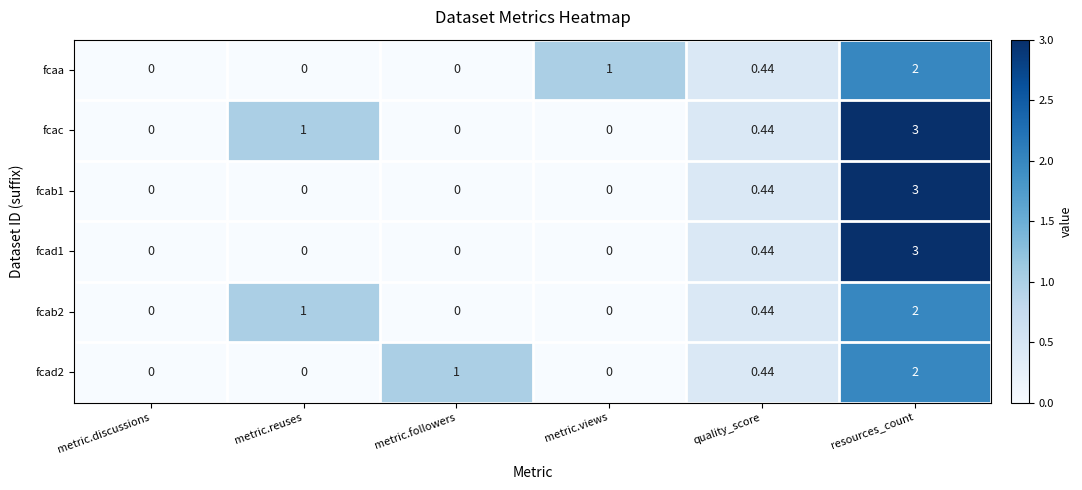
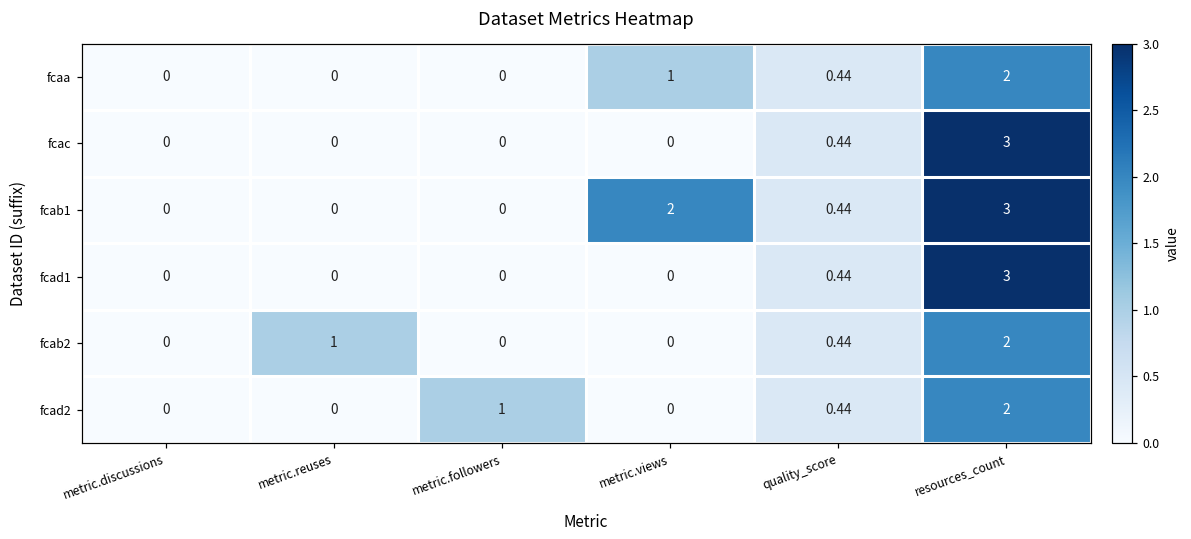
  {
    "fcaa": {
      "metric.discussions": 0,
      "metric.reuses": 0,
      "metric.followers": 0,
      "metric.views": 1,
      "quality_score": 0.44,
      "resources_count": 2
    },
    "fcac": {
      "metric.discussions": 0,
-     "metric.reuses": 1,
+     "metric.reuses": 0,
      "metric.followers": 0,
      "metric.views": 0,
      "quality_score": 0.44,
      "resources_count": 3
    },
    "fcab1": {
      "metric.discussions": 0,
      "metric.reuses": 0,
      "metric.followers": 0,
-     "metric.views": 0,
+     "metric.views": 2,
      "quality_score": 0.44,
      "resources_count": 3
    },
    "fcad1": {
      "metric.discussions": 0,
      "metric.reuses": 0,
      "metric.followers": 0,
      "metric.views": 0,
      "quality_score": 0.44,
      "resources_count": 3
    },
    "fcab2": {
      "metric.discussions": 0,
      "metric.reuses": 1,
      "metric.followers": 0,
      "metric.views": 0,
      "quality_score": 0.44,
      "resources_count": 2
    },
    "fcad2": {
      "metric.discussions": 0,
      "metric.reuses": 0,
      "metric.followers": 1,
      "metric.views": 0,
      "quality_score": 0.44,
      "resources_count": 2
    }
  }
